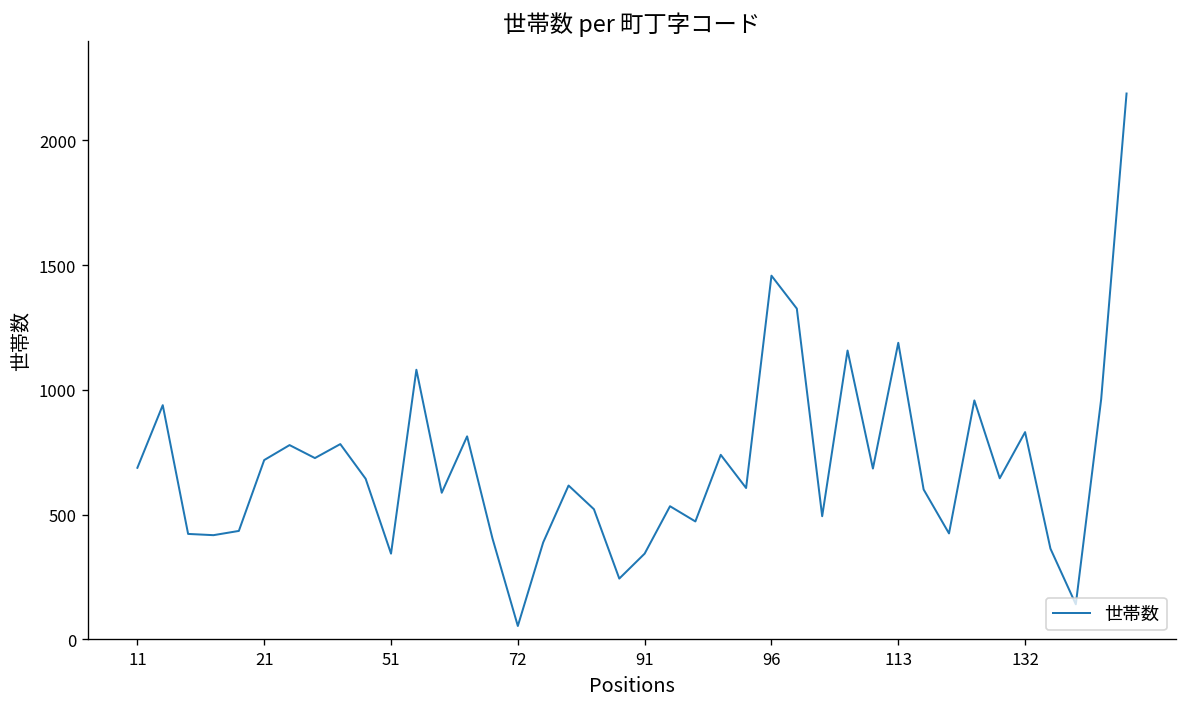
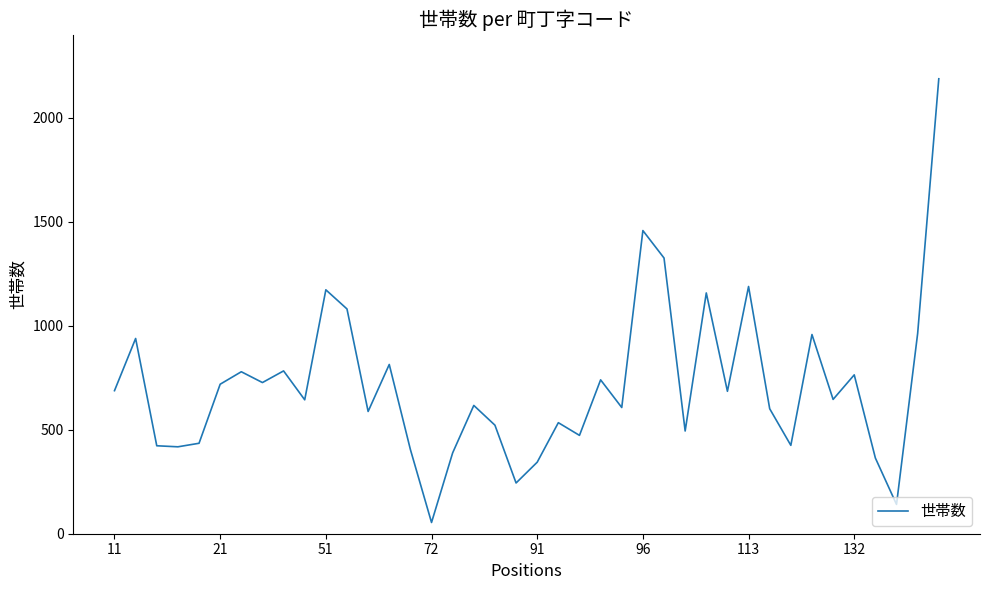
  {
-   "51": 340,
+   "51": 1170,
    "72": 50,
    "91": 340,
    "96": 1460,
    "113": 1190,
-   "132": 830
+   "132": 760
  }
